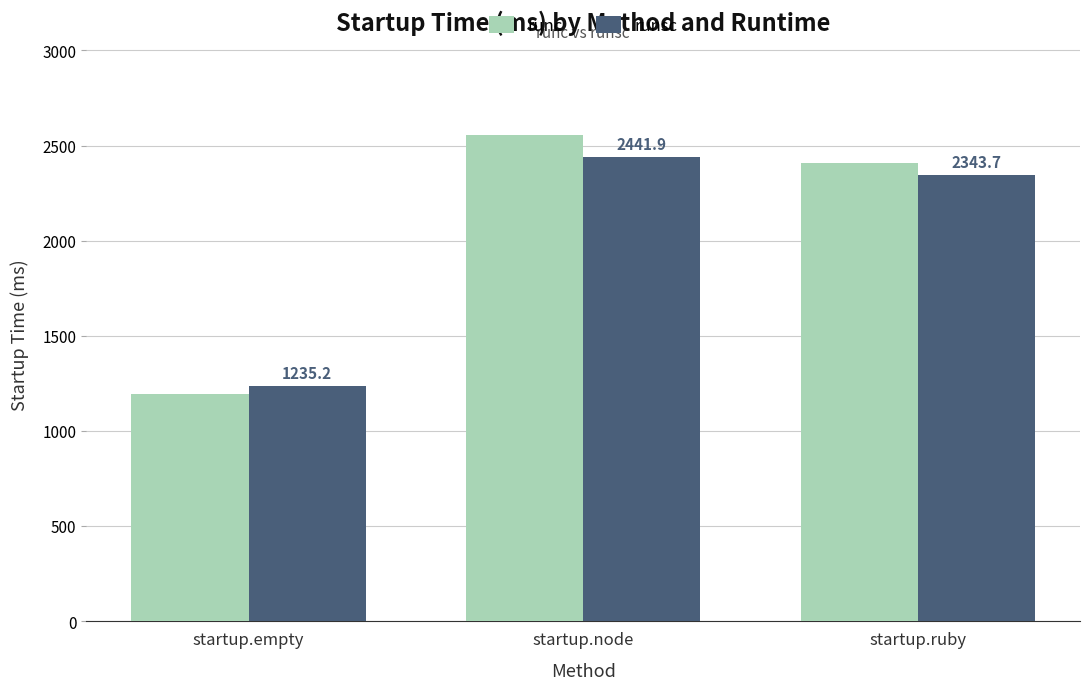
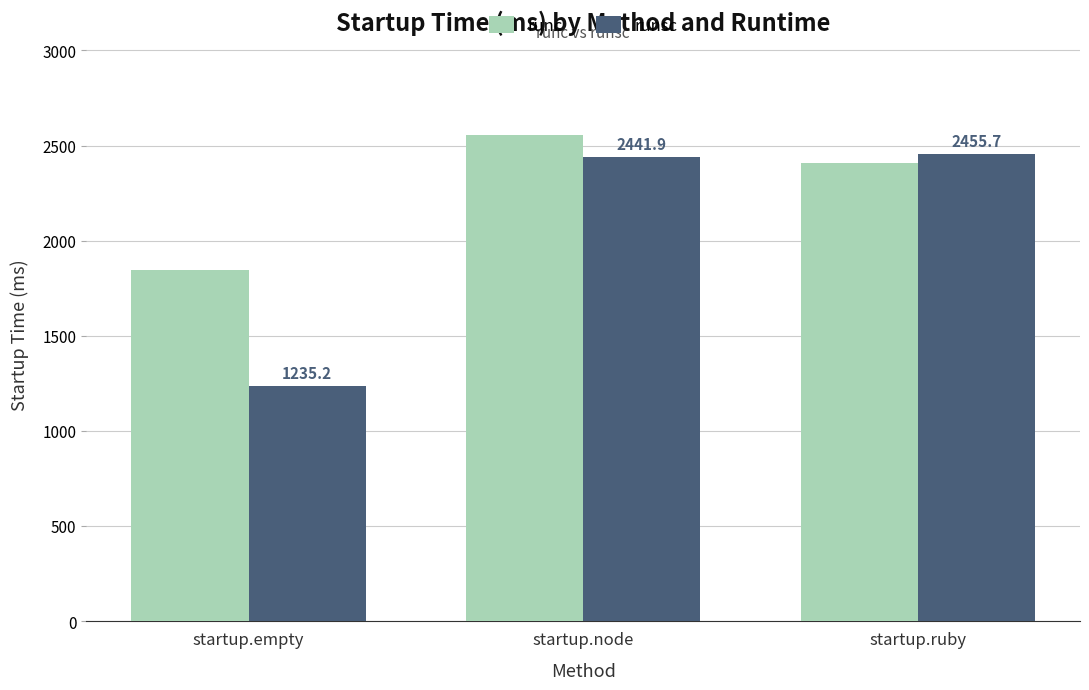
  {
    "runc": {
-     "startup.empty": 1190,
+     "startup.empty": 1850,
      "startup.node": 2560,
      "startup.ruby": 2410
    },
    "runsc": {
      "startup.empty": 1235.2,
      "startup.node": 2441.9,
-     "startup.ruby": 2343.7
+     "startup.ruby": 2455.7
    }
  }
